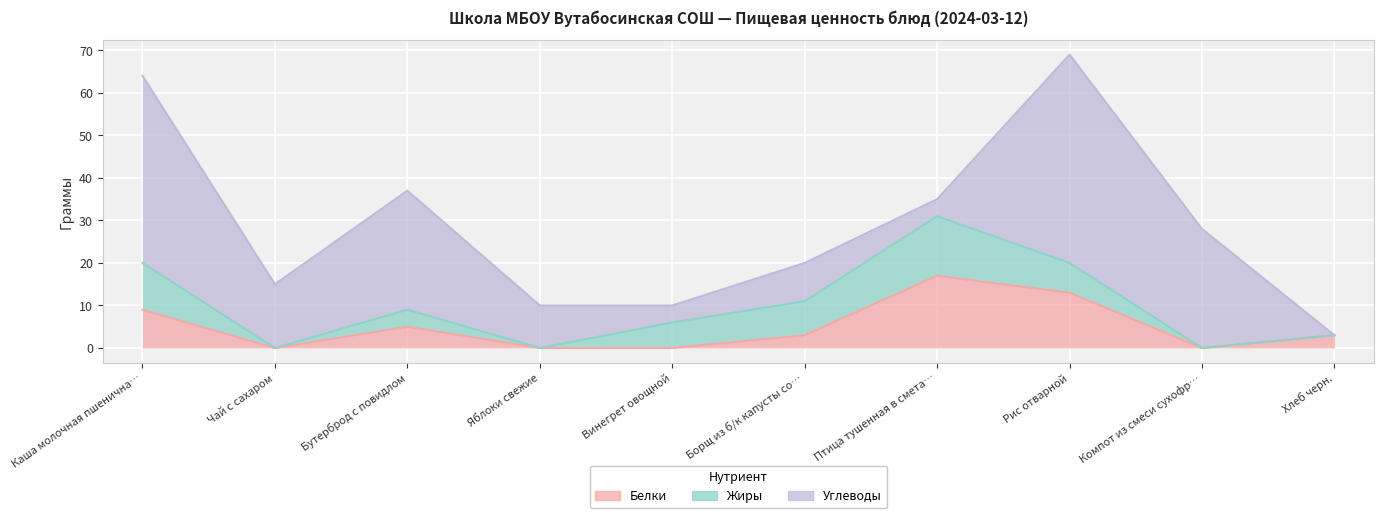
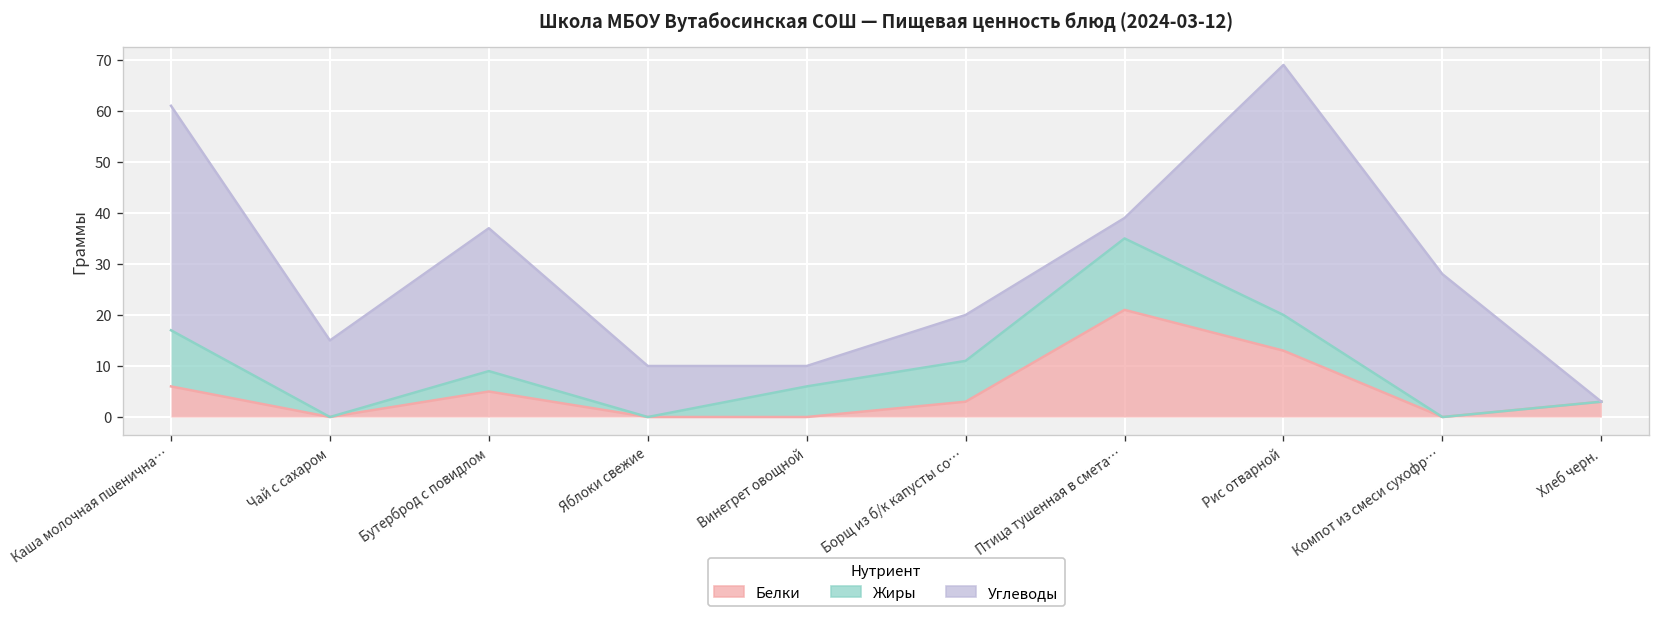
  {
    "Белки": {
-     "Каша молочная пшенична…": 9,
+     "Каша молочная пшенична…": 6,
      "Бутерброд с повидлом": 5,
      "Винегрет овощной": 0,
      "Борщ из б/к капусты со…": 3,
-     "Птица тушенная в смета…": 17,
+     "Птица тушенная в смета…": 21,
      "Рис отварной": 13
    }
  }
